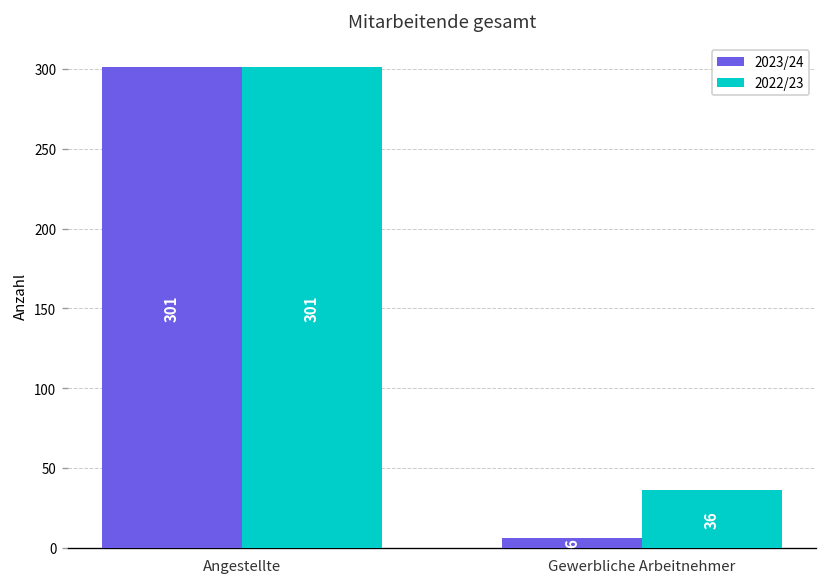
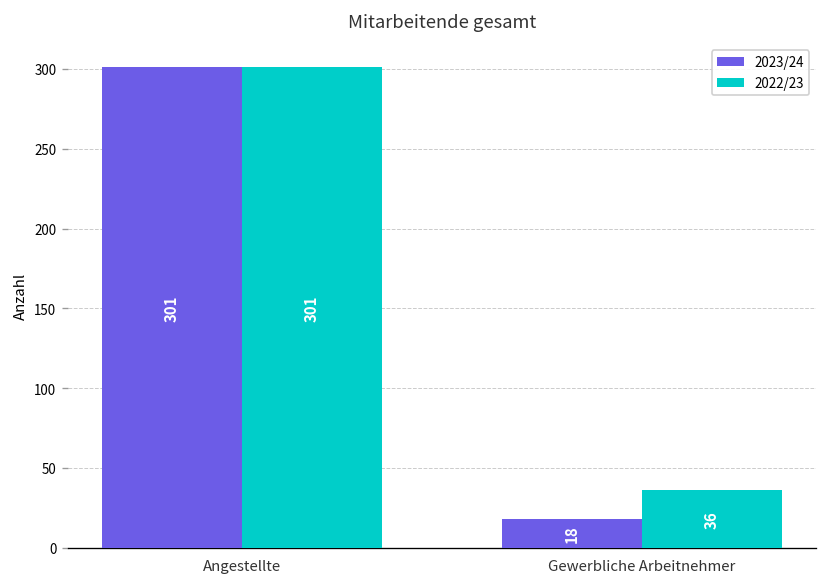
  {
    "2023/24": {
      "Angestellte": 301,
-     "Gewerbliche Arbeitnehmer": 6
+     "Gewerbliche Arbeitnehmer": 18
    },
    "2022/23": {
      "Angestellte": 301,
      "Gewerbliche Arbeitnehmer": 36
    }
  }
